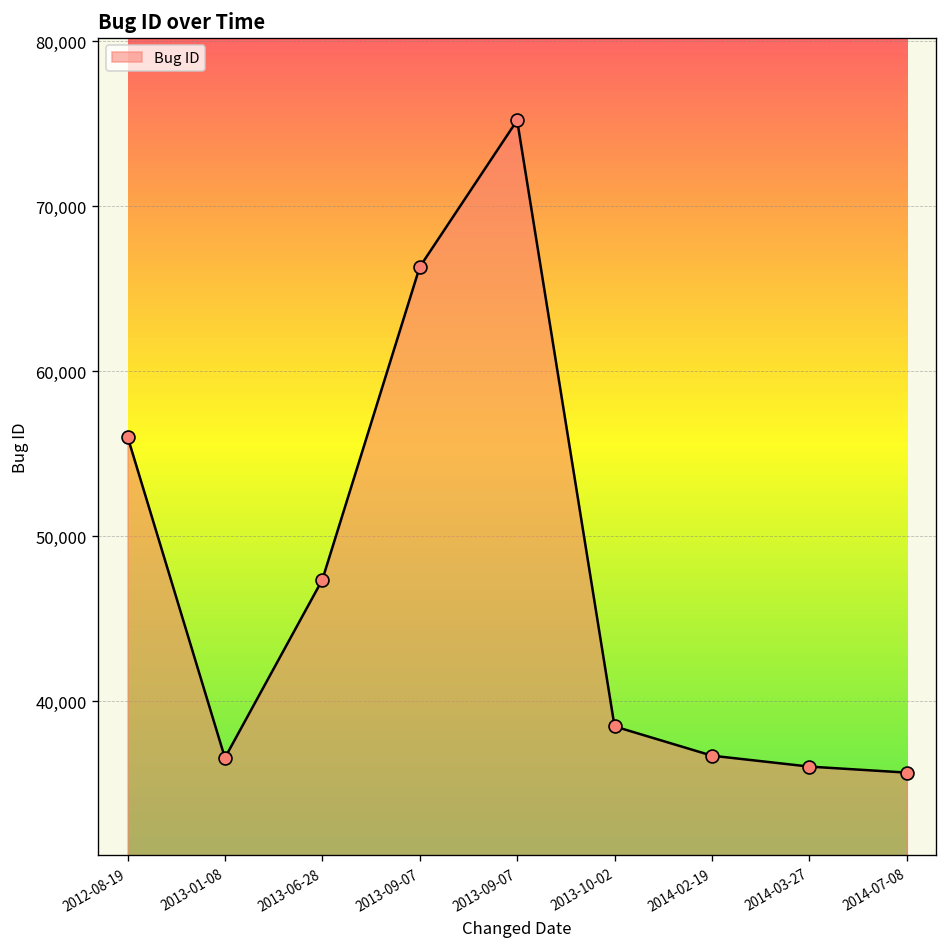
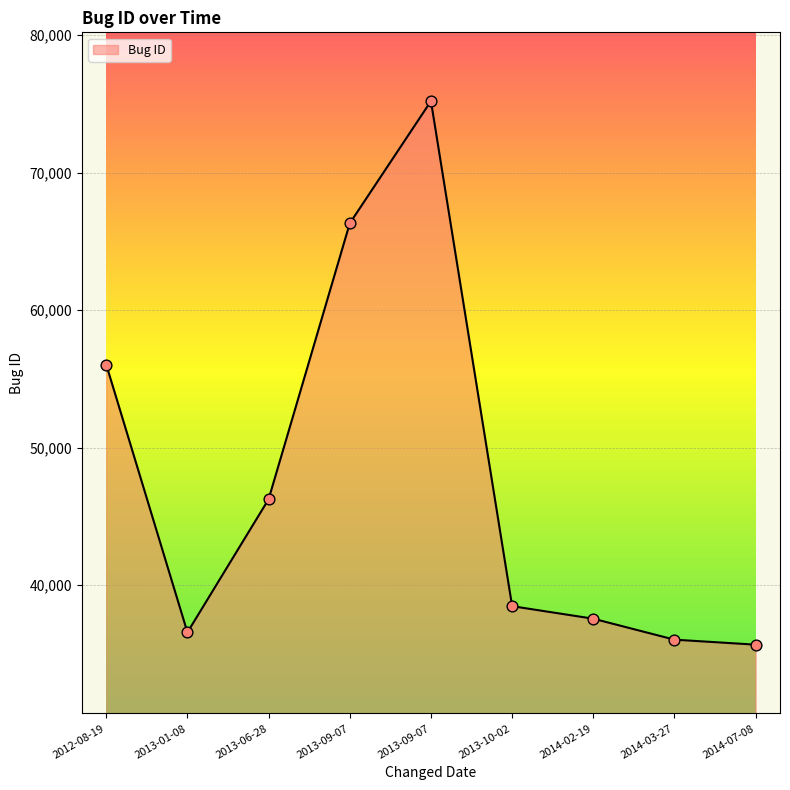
  {
    "2012-08-19": "56,000",
    "2013-01-08": "36,600",
-   "2013-06-28": "47,400",
+   "2013-06-28": "46,200",
    "2013-10-02": "38,500",
-   "2014-02-19": "36,700",
+   "2014-02-19": "37,600",
    "2014-03-27": "36,000",
    "2014-07-08": "35,700"
  }
